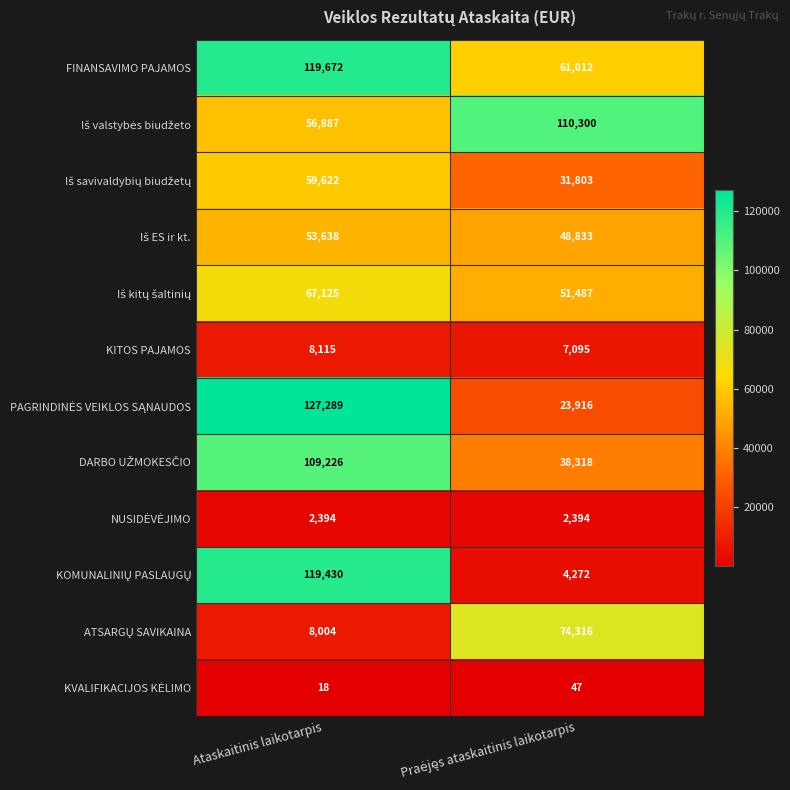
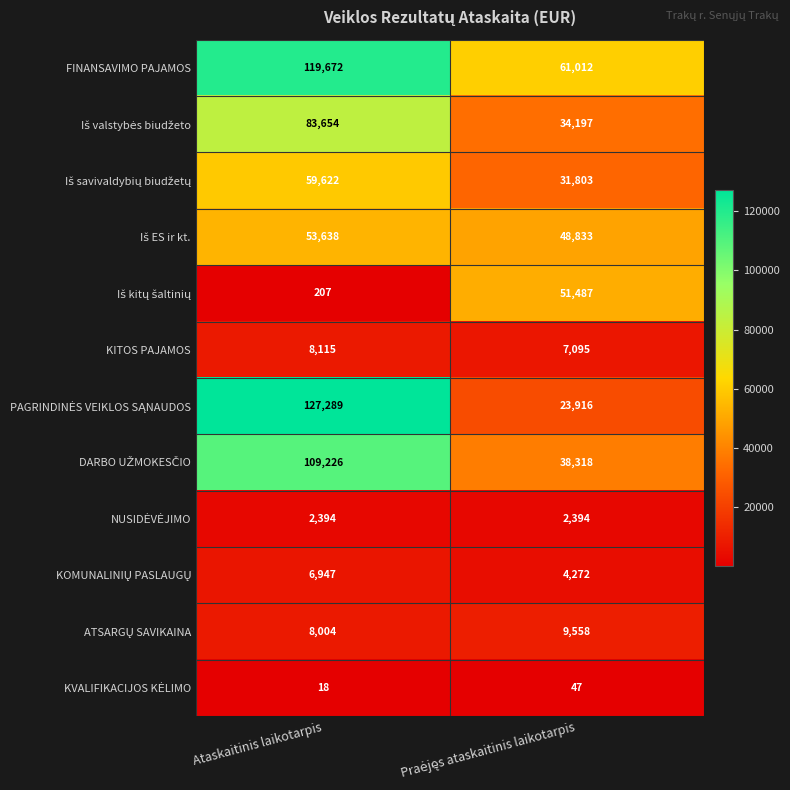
  {
    "FINANSAVIMO PAJAMOS": {
      "Ataskaitinis laikotarpis": "119,672",
      "Praėjęs ataskaitinis laikotarpis": "61,012"
    },
    "Iš valstybės biudžeto": {
-     "Ataskaitinis laikotarpis": "56,887",
-     "Praėjęs ataskaitinis laikotarpis": "110,300"
+     "Ataskaitinis laikotarpis": "83,654",
+     "Praėjęs ataskaitinis laikotarpis": "34,197"
    },
    "Iš savivaldybių biudžetų": {
      "Ataskaitinis laikotarpis": "59,622",
      "Praėjęs ataskaitinis laikotarpis": "31,803"
    },
    "Iš ES ir kt.": {
      "Ataskaitinis laikotarpis": "53,638",
      "Praėjęs ataskaitinis laikotarpis": "48,833"
    },
    "Iš kitų šaltinių": {
-     "Ataskaitinis laikotarpis": "67,125",
+     "Ataskaitinis laikotarpis": "207",
      "Praėjęs ataskaitinis laikotarpis": "51,487"
    },
    "KITOS PAJAMOS": {
      "Ataskaitinis laikotarpis": "8,115",
      "Praėjęs ataskaitinis laikotarpis": "7,095"
    },
    "PAGRINDINĖS VEIKLOS SĄNAUDOS": {
      "Ataskaitinis laikotarpis": "127,289",
      "Praėjęs ataskaitinis laikotarpis": "23,916"
    },
    "DARBO UŽMOKESČIO": {
      "Ataskaitinis laikotarpis": "109,226",
      "Praėjęs ataskaitinis laikotarpis": "38,318"
    },
    "NUSIDĖVĖJIMO": {
      "Ataskaitinis laikotarpis": "2,394",
      "Praėjęs ataskaitinis laikotarpis": "2,394"
    },
    "KOMUNALINIŲ PASLAUGŲ": {
-     "Ataskaitinis laikotarpis": "119,430",
+     "Ataskaitinis laikotarpis": "6,947",
      "Praėjęs ataskaitinis laikotarpis": "4,272"
    },
    "ATSARGŲ SAVIKAINA": {
      "Ataskaitinis laikotarpis": "8,004",
-     "Praėjęs ataskaitinis laikotarpis": "74,316"
+     "Praėjęs ataskaitinis laikotarpis": "9,558"
    },
    "KVALIFIKACIJOS KĖLIMO": {
      "Ataskaitinis laikotarpis": "18",
      "Praėjęs ataskaitinis laikotarpis": "47"
    }
  }
